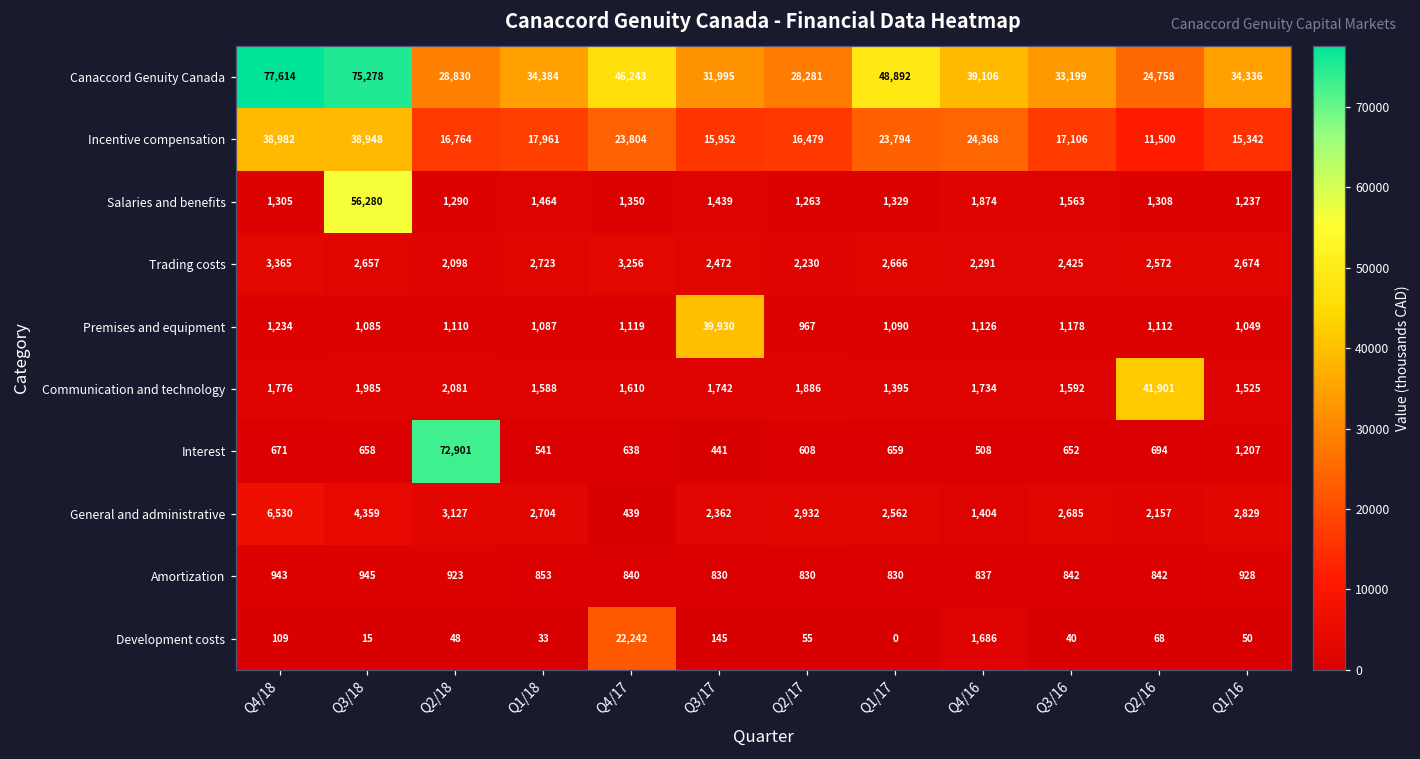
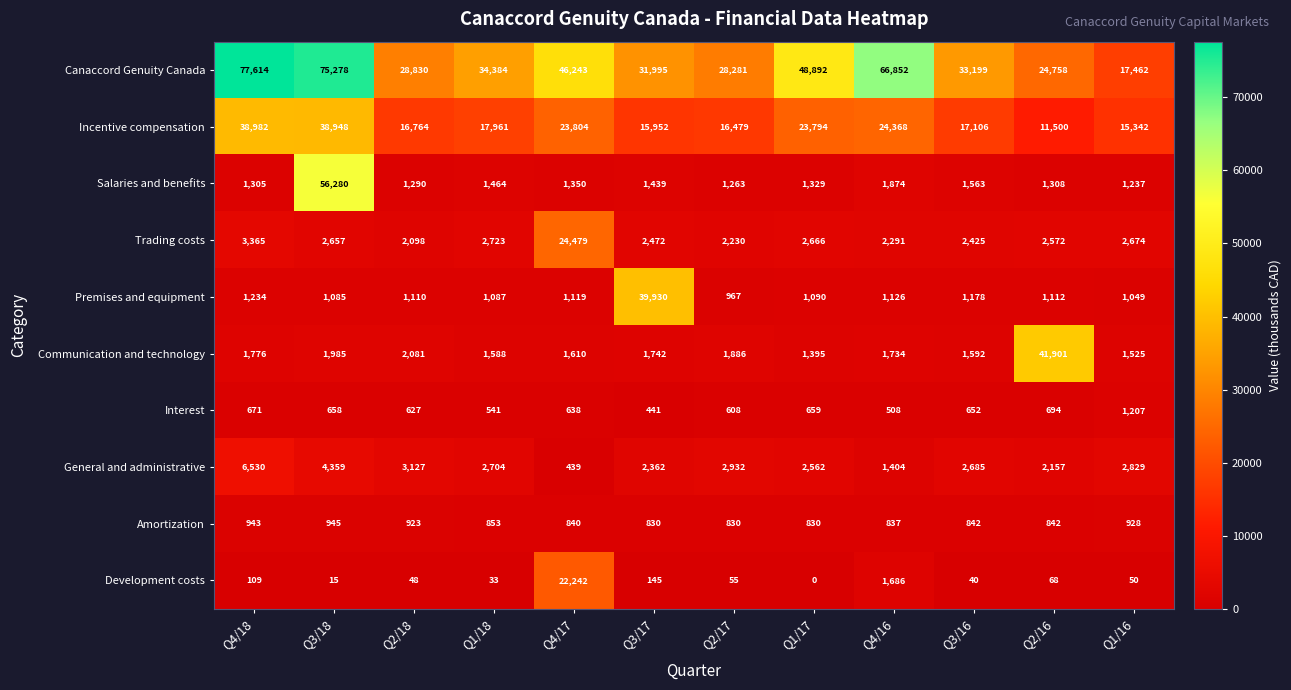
  {
    "Canaccord Genuity Canada": {
      "Q4/18": "77,614",
      "Q3/18": "75,278",
      "Q2/18": "28,830",
      "Q1/18": "34,384",
      "Q4/17": "46,243",
      "Q3/17": "31,995",
      "Q2/17": "28,281",
      "Q1/17": "48,892",
-     "Q4/16": "39,106",
+     "Q4/16": "66,852",
      "Q3/16": "33,199",
      "Q2/16": "24,758",
-     "Q1/16": "34,336"
+     "Q1/16": "17,462"
    },
    "Incentive compensation": {
      "Q4/18": "38,982",
      "Q3/18": "38,948",
      "Q2/18": "16,764",
      "Q1/18": "17,961",
      "Q4/17": "23,804",
      "Q3/17": "15,952",
      "Q2/17": "16,479",
      "Q1/17": "23,794",
      "Q4/16": "24,368",
      "Q3/16": "17,106",
      "Q2/16": "11,500",
      "Q1/16": "15,342"
    },
    "Salaries and benefits": {
      "Q4/18": "1,305",
      "Q3/18": "56,280",
      "Q2/18": "1,290",
      "Q1/18": "1,464",
      "Q4/17": "1,350",
      "Q3/17": "1,439",
      "Q2/17": "1,263",
      "Q1/17": "1,329",
      "Q4/16": "1,874",
      "Q3/16": "1,563",
      "Q2/16": "1,308",
      "Q1/16": "1,237"
    },
    "Trading costs": {
      "Q4/18": "3,365",
      "Q3/18": "2,657",
      "Q2/18": "2,098",
      "Q1/18": "2,723",
-     "Q4/17": "3,256",
+     "Q4/17": "24,479",
      "Q3/17": "2,472",
      "Q2/17": "2,230",
      "Q1/17": "2,666",
      "Q4/16": "2,291",
      "Q3/16": "2,425",
      "Q2/16": "2,572",
      "Q1/16": "2,674"
    },
    "Premises and equipment": {
      "Q4/18": "1,234",
      "Q3/18": "1,085",
      "Q2/18": "1,110",
      "Q1/18": "1,087",
      "Q4/17": "1,119",
      "Q3/17": "39,930",
      "Q2/17": "967",
      "Q1/17": "1,090",
      "Q4/16": "1,126",
      "Q3/16": "1,178",
      "Q2/16": "1,112",
      "Q1/16": "1,049"
    },
    "Communication and technology": {
      "Q4/18": "1,776",
      "Q3/18": "1,985",
      "Q2/18": "2,081",
      "Q1/18": "1,588",
      "Q4/17": "1,610",
      "Q3/17": "1,742",
      "Q2/17": "1,886",
      "Q1/17": "1,395",
      "Q4/16": "1,734",
      "Q3/16": "1,592",
      "Q2/16": "41,901",
      "Q1/16": "1,525"
    },
    "Interest": {
      "Q4/18": "671",
      "Q3/18": "658",
-     "Q2/18": "72,901",
+     "Q2/18": "627",
      "Q1/18": "541",
      "Q4/17": "638",
      "Q3/17": "441",
      "Q2/17": "608",
      "Q1/17": "659",
      "Q4/16": "508",
      "Q3/16": "652",
      "Q2/16": "694",
      "Q1/16": "1,207"
    },
    "General and administrative": {
      "Q4/18": "6,530",
      "Q3/18": "4,359",
      "Q2/18": "3,127",
      "Q1/18": "2,704",
      "Q4/17": "439",
      "Q3/17": "2,362",
      "Q2/17": "2,932",
      "Q1/17": "2,562",
      "Q4/16": "1,404",
      "Q3/16": "2,685",
      "Q2/16": "2,157",
      "Q1/16": "2,829"
    },
    "Amortization": {
      "Q4/18": "943",
      "Q3/18": "945",
      "Q2/18": "923",
      "Q1/18": "853",
      "Q4/17": "840",
      "Q3/17": "830",
      "Q2/17": "830",
      "Q1/17": "830",
      "Q4/16": "837",
      "Q3/16": "842",
      "Q2/16": "842",
      "Q1/16": "928"
    },
    "Development costs": {
      "Q4/18": "109",
      "Q3/18": "15",
      "Q2/18": "48",
      "Q1/18": "33",
      "Q4/17": "22,242",
      "Q3/17": "145",
      "Q2/17": "55",
      "Q1/17": "0",
      "Q4/16": "1,686",
      "Q3/16": "40",
      "Q2/16": "68",
      "Q1/16": "50"
    }
  }
